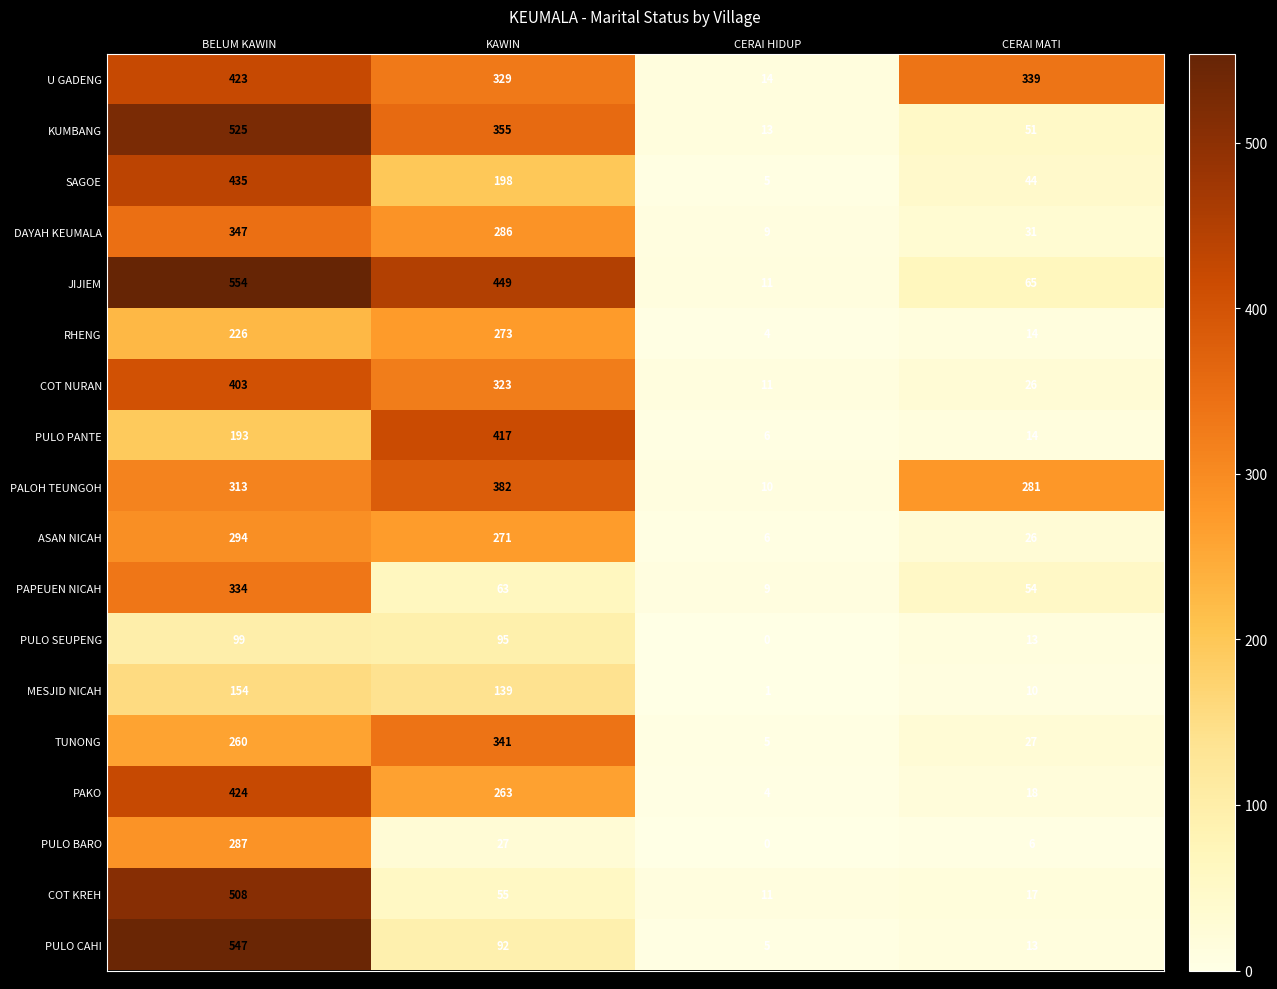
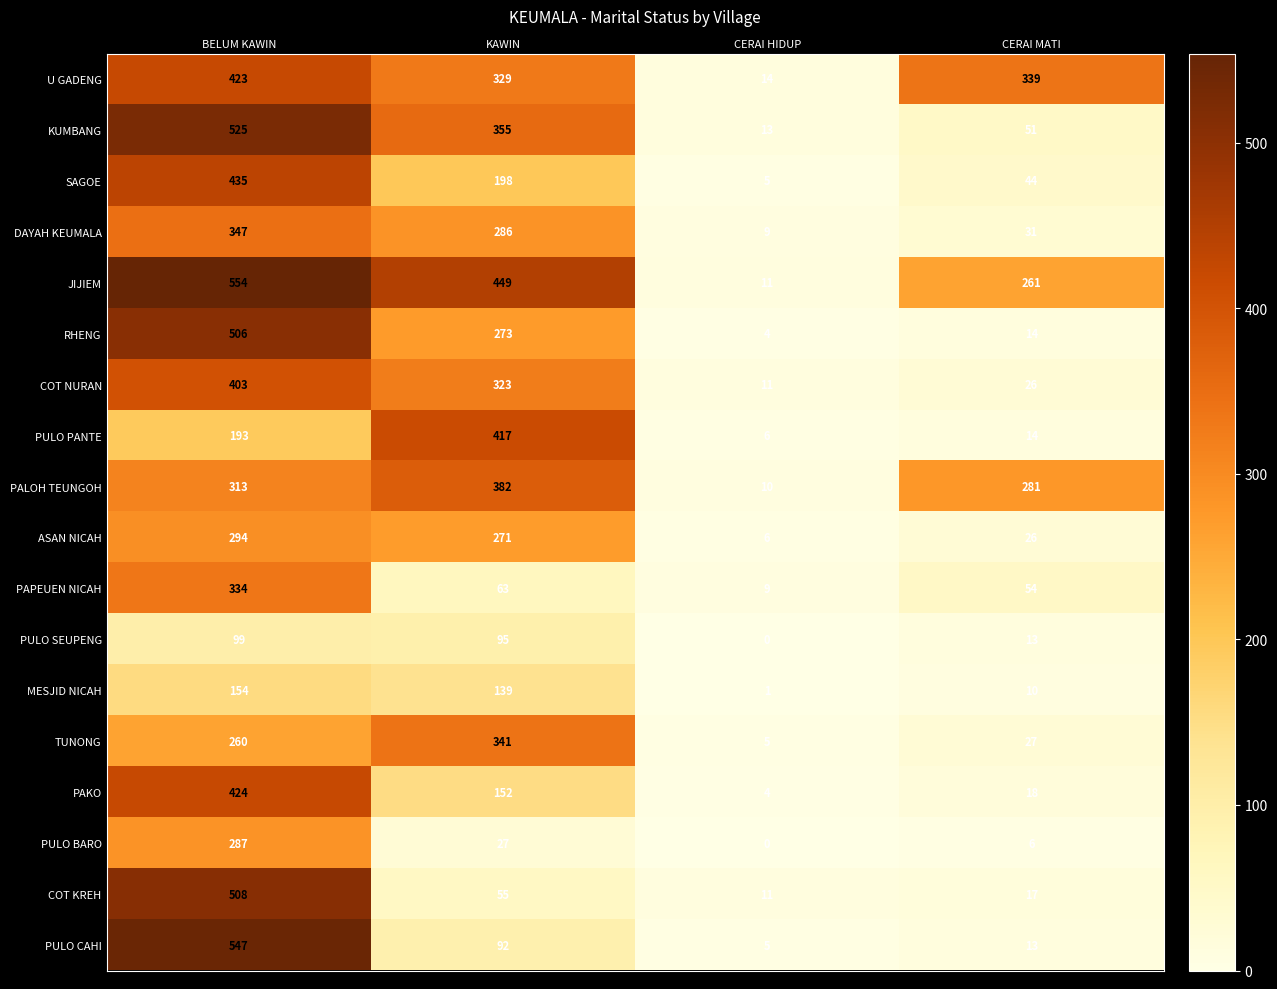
  {
    "U GADENG": {
      "BELUM KAWIN": 423,
      "KAWIN": 329,
      "CERAI MATI": 339
    },
    "KUMBANG": {
      "BELUM KAWIN": 525,
      "KAWIN": 355,
      "CERAI MATI": 51
    },
    "SAGOE": {
      "BELUM KAWIN": 435,
      "KAWIN": 198,
      "CERAI MATI": 44
    },
    "DAYAH KEUMALA": {
      "BELUM KAWIN": 347,
      "KAWIN": 286
    },
    "JIJIEM": {
      "BELUM KAWIN": 554,
      "KAWIN": 449,
-     "CERAI MATI": 65
+     "CERAI MATI": 261
    },
    "RHENG": {
-     "BELUM KAWIN": 226,
+     "BELUM KAWIN": 506,
      "KAWIN": 273
    },
    "COT NURAN": {
      "BELUM KAWIN": 403,
      "KAWIN": 323
    },
    "PULO PANTE": {
      "BELUM KAWIN": 193,
      "KAWIN": 417
    },
    "PALOH TEUNGOH": {
      "BELUM KAWIN": 313,
      "KAWIN": 382,
      "CERAI MATI": 281
    },
    "ASAN NICAH": {
      "BELUM KAWIN": 294,
      "KAWIN": 271
    },
    "PAPEUEN NICAH": {
      "BELUM KAWIN": 334,
      "KAWIN": 63,
      "CERAI MATI": 54
    },
    "PULO SEUPENG": {
      "BELUM KAWIN": 99,
      "KAWIN": 95
    },
    "MESJID NICAH": {
      "BELUM KAWIN": 154,
      "KAWIN": 139
    },
    "TUNONG": {
      "BELUM KAWIN": 260,
      "KAWIN": 341
    },
    "PAKO": {
      "BELUM KAWIN": 424,
-     "KAWIN": 263
+     "KAWIN": 152
    },
    "PULO BARO": {
      "BELUM KAWIN": 287
    },
    "COT KREH": {
      "BELUM KAWIN": 508,
      "KAWIN": 55
    },
    "PULO CAHI": {
      "BELUM KAWIN": 547,
      "KAWIN": 92
    }
  }
